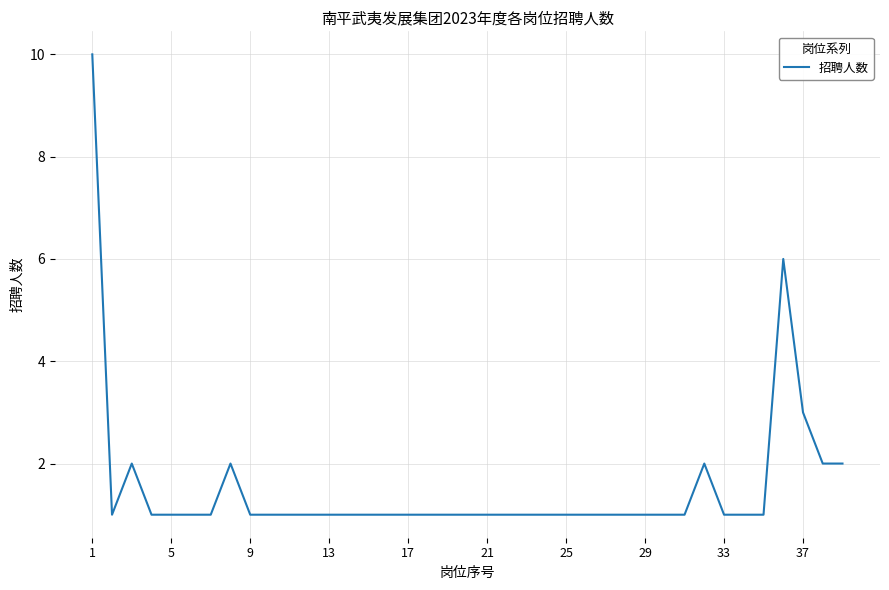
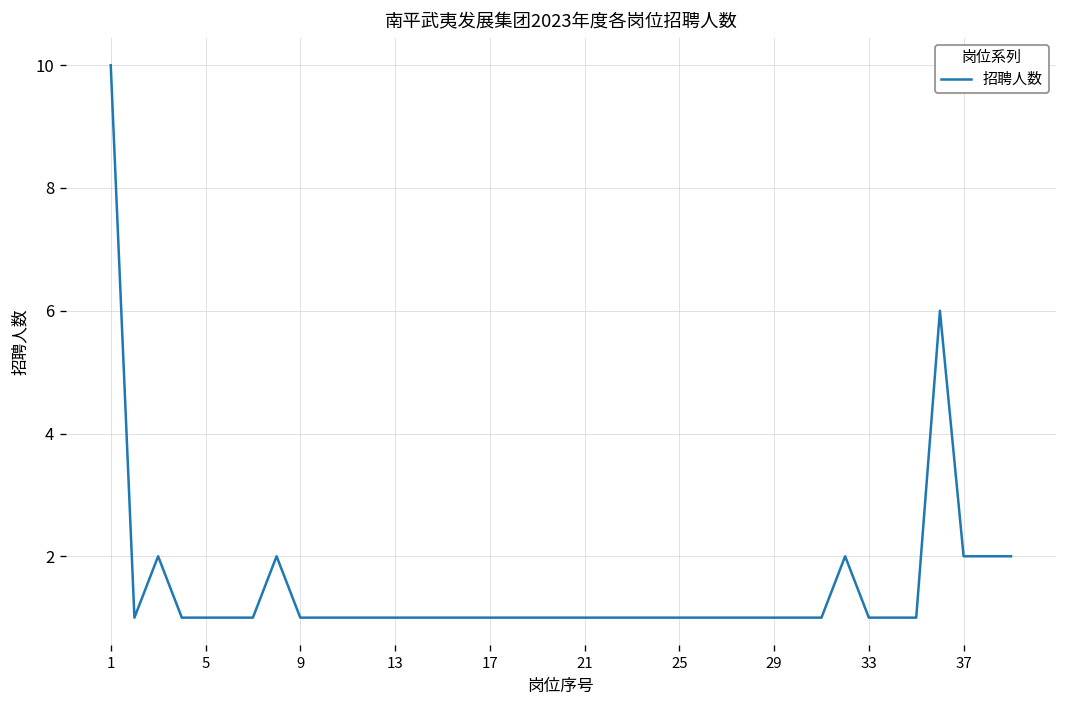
  {
    "1": 10,
    "5": 1,
    "9": 1,
    "13": 1,
    "17": 1,
    "21": 1,
    "25": 1,
    "29": 1,
    "33": 1,
-   "37": 3
+   "37": 2
  }
